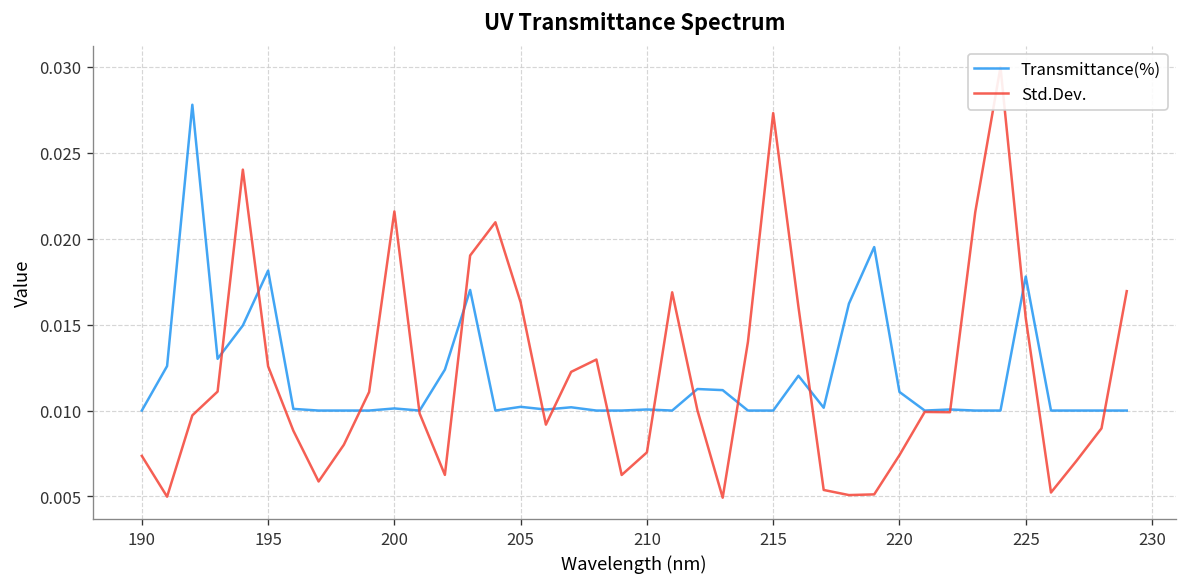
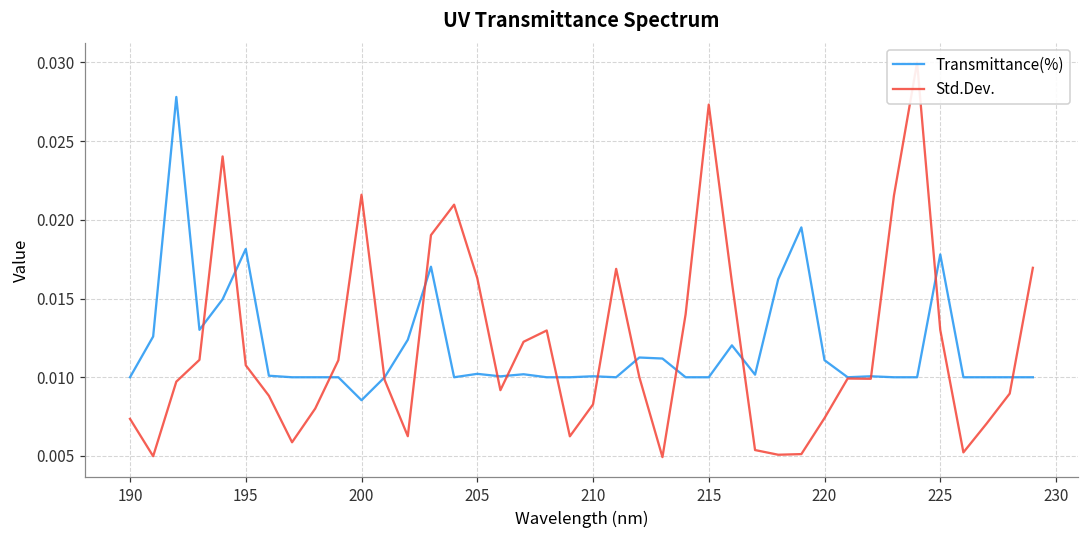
  {
    "Transmittance(%)": {
      "190": 0.0100,
      "195": 0.0181,
-     "200": 0.0101,
+     "200": 0.0085,
      "205": 0.0102,
      "210": 0.0101,
      "215": 0.0100,
      "220": 0.0111,
      "225": 0.0178
    },
    "Std.Dev.": {
      "190": 0.0074,
-     "195": 0.0126,
+     "195": 0.0108,
      "200": 0.0216,
      "205": 0.0163,
-     "210": 0.0076,
+     "210": 0.0083,
      "215": 0.0273,
      "220": 0.0074,
-     "225": 0.0154
+     "225": 0.0130
    }
  }
